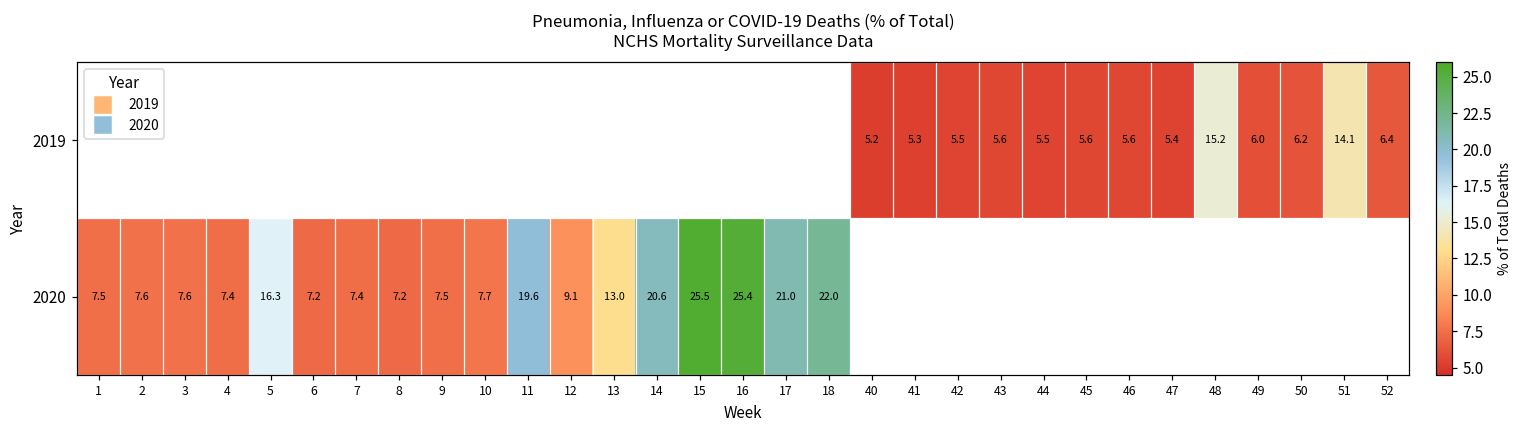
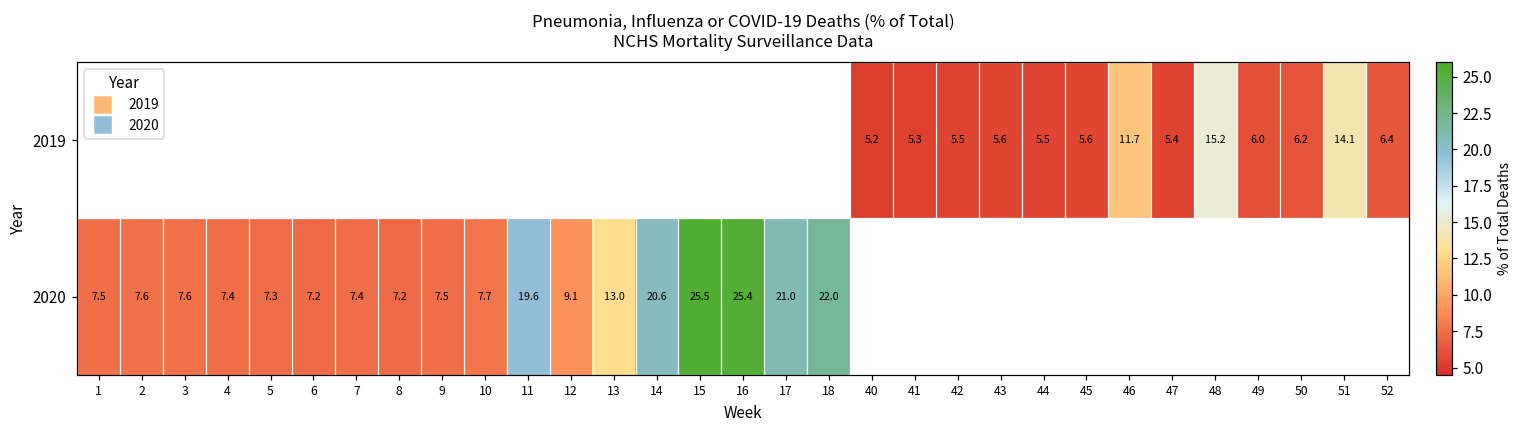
  {
    "2019": {
      "40": 5.2,
      "41": 5.3,
      "42": 5.5,
      "43": 5.6,
      "44": 5.5,
      "45": 5.6,
-     "46": 5.6,
+     "46": 11.7,
      "47": 5.4,
      "48": 15.2,
      "49": 6.0,
      "50": 6.2,
      "51": 14.1,
      "52": 6.4
    },
    "2020": {
      "1": 7.5,
      "2": 7.6,
      "3": 7.6,
      "4": 7.4,
-     "5": 16.3,
+     "5": 7.3,
      "6": 7.2,
      "7": 7.4,
      "8": 7.2,
      "9": 7.5,
      "10": 7.7,
      "11": 19.6,
      "12": 9.1,
      "13": 13.0,
      "14": 20.6,
      "15": 25.5,
      "16": 25.4,
      "17": 21.0,
      "18": 22.0
    }
  }
